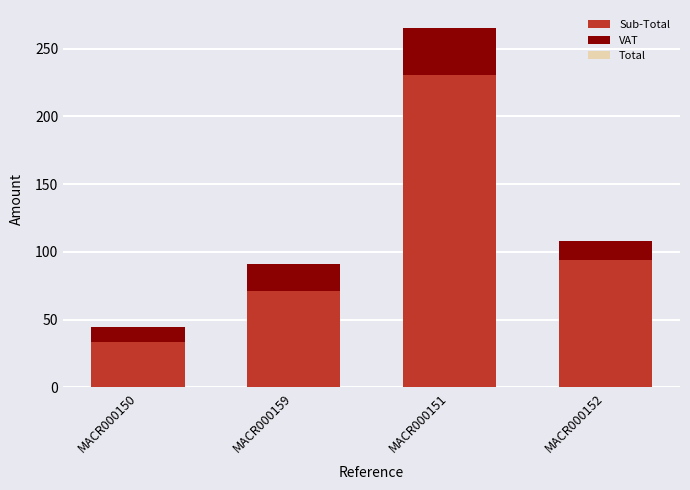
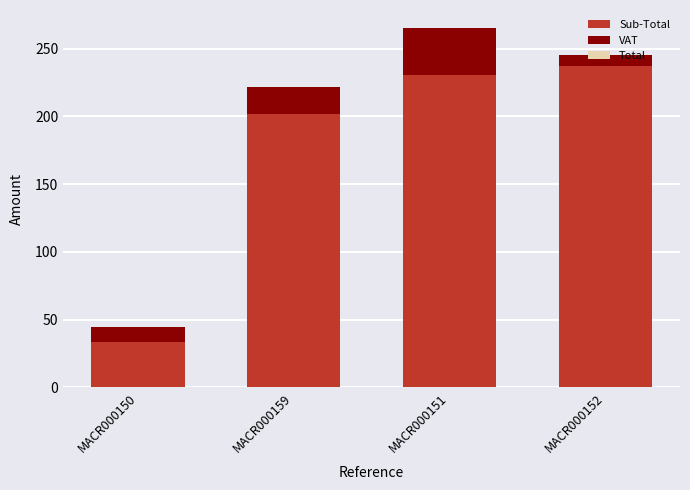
  {
    "Sub-Total": {
      "MACR000150": 34,
-     "MACR000159": 71,
+     "MACR000159": 202,
      "MACR000151": 231,
-     "MACR000152": 94
+     "MACR000152": 237
    },
    "VAT": {
      "MACR000150": 11,
      "MACR000159": 20,
      "MACR000151": 35,
-     "MACR000152": 14
+     "MACR000152": 8
    },
    "Total": {
      "MACR000150": 0,
      "MACR000159": 0,
      "MACR000151": 0,
      "MACR000152": 0
    }
  }
